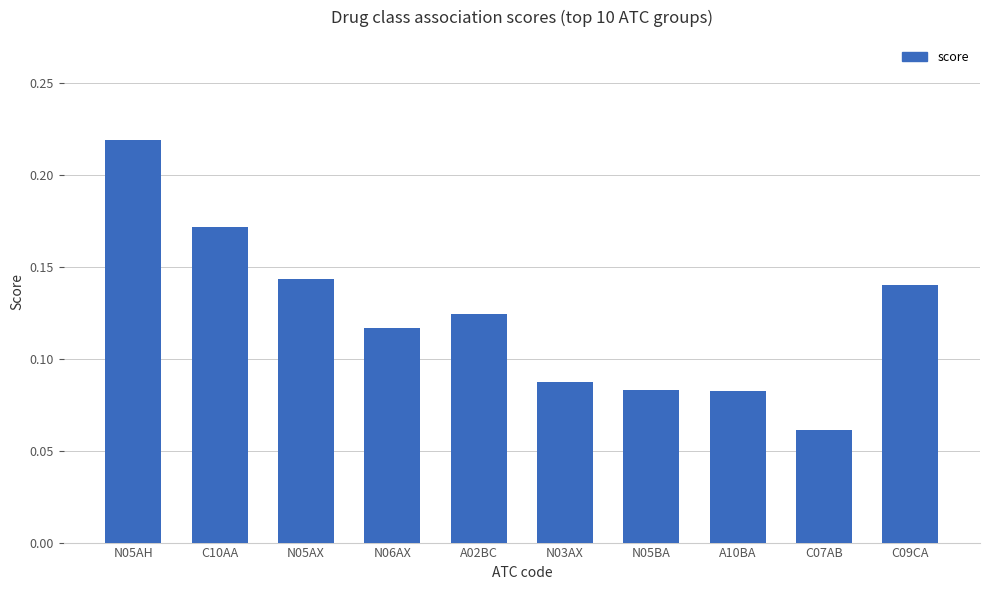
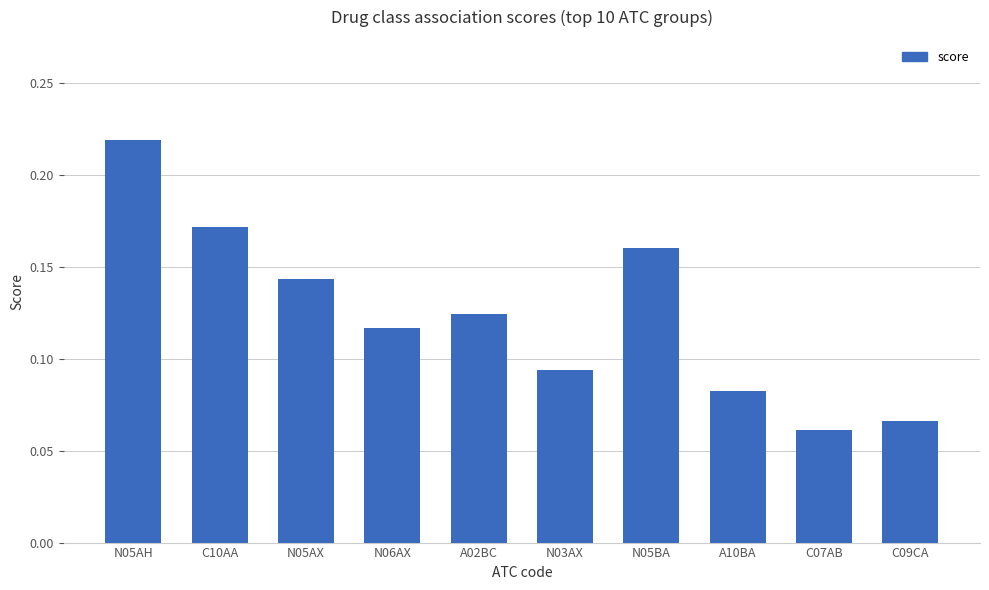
  {
    "N05AH": 0.219,
    "C10AA": 0.172,
    "N05AX": 0.144,
    "N06AX": 0.117,
    "A02BC": 0.124,
-   "N03AX": 0.087,
-   "N05BA": 0.083,
+   "N03AX": 0.094,
+   "N05BA": 0.160,
    "A10BA": 0.083,
    "C07AB": 0.061,
-   "C09CA": 0.140
+   "C09CA": 0.066
  }
